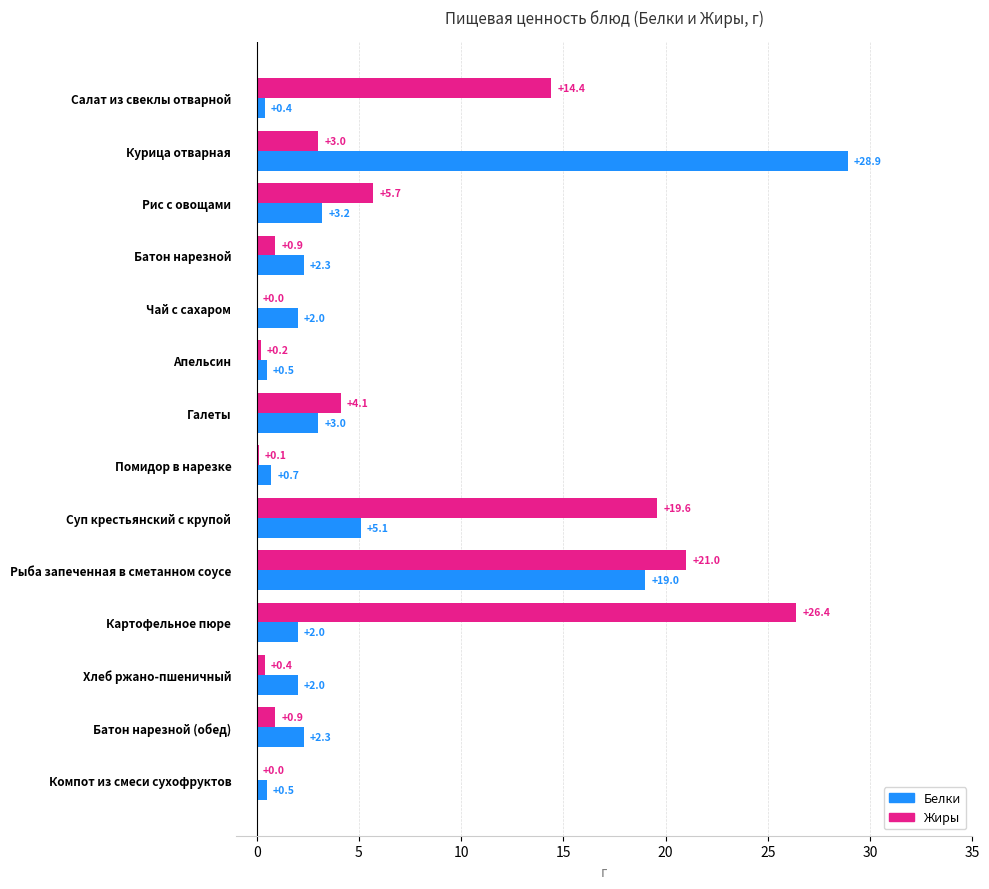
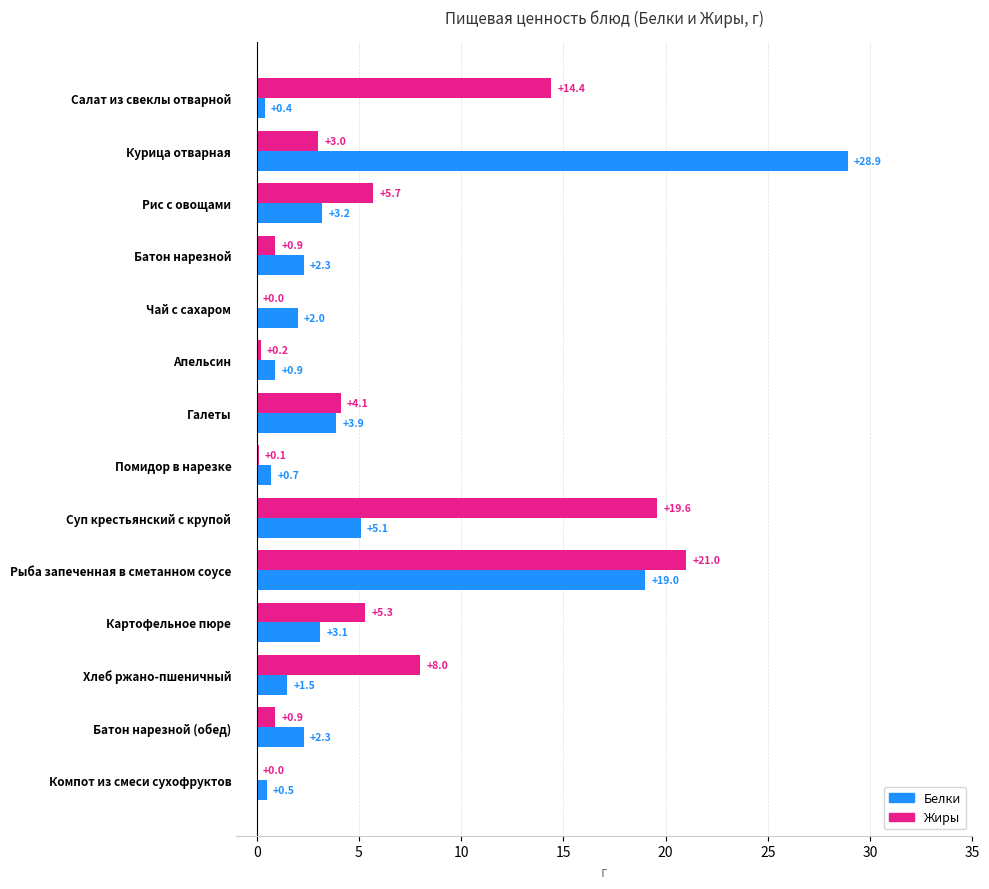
  {
    "Белки": {
      "Салат из свеклы отварной": "+0.4",
      "Курица отварная": "+28.9",
      "Рис с овощами": "+3.2",
      "Батон нарезной": "+2.3",
      "Чай с сахаром": "+2.0",
-     "Апельсин": "+0.5",
-     "Галеты": "+3.0",
+     "Апельсин": "+0.9",
+     "Галеты": "+3.9",
      "Помидор в нарезке": "+0.7",
      "Суп крестьянский с крупой": "+5.1",
      "Рыба запеченная в сметанном соусе": "+19.0",
-     "Картофельное пюре": "+2.0",
-     "Хлеб ржано-пшеничный": "+2.0",
+     "Картофельное пюре": "+3.1",
+     "Хлеб ржано-пшеничный": "+1.5",
      "Батон нарезной (обед)": "+2.3",
      "Компот из смеси сухофруктов": "+0.5"
    },
    "Жиры": {
      "Салат из свеклы отварной": "+14.4",
      "Курица отварная": "+3.0",
      "Рис с овощами": "+5.7",
      "Батон нарезной": "+0.9",
      "Чай с сахаром": "+0.0",
      "Апельсин": "+0.2",
      "Галеты": "+4.1",
      "Помидор в нарезке": "+0.1",
      "Суп крестьянский с крупой": "+19.6",
      "Рыба запеченная в сметанном соусе": "+21.0",
-     "Картофельное пюре": "+26.4",
-     "Хлеб ржано-пшеничный": "+0.4",
+     "Картофельное пюре": "+5.3",
+     "Хлеб ржано-пшеничный": "+8.0",
      "Батон нарезной (обед)": "+0.9",
      "Компот из смеси сухофруктов": "+0.0"
    }
  }
